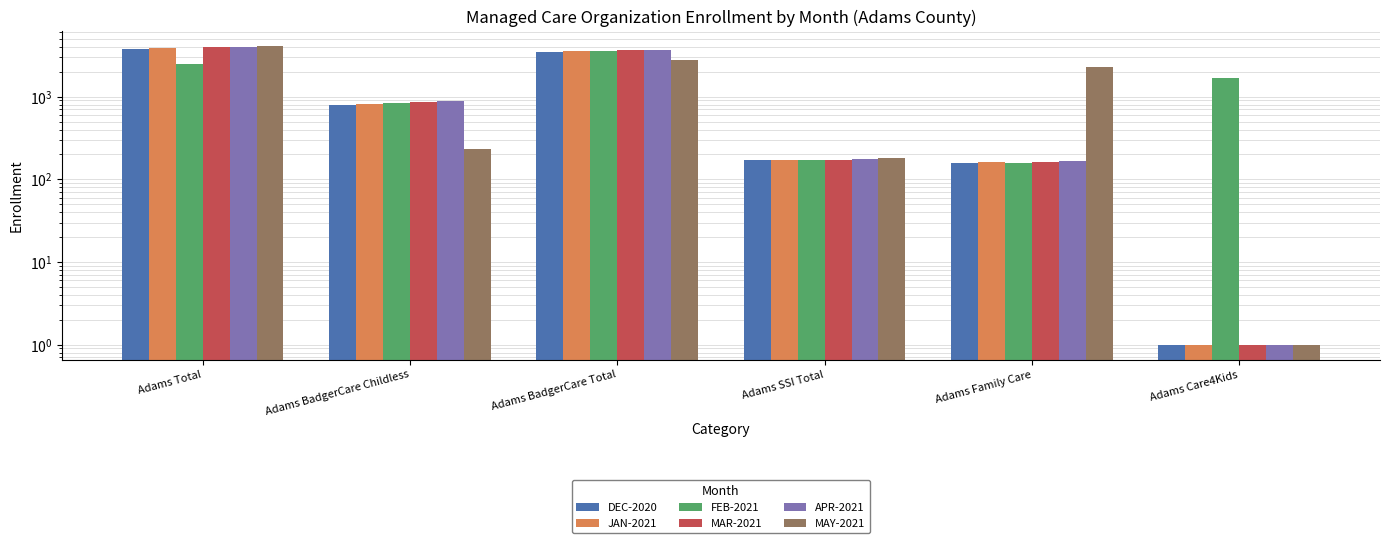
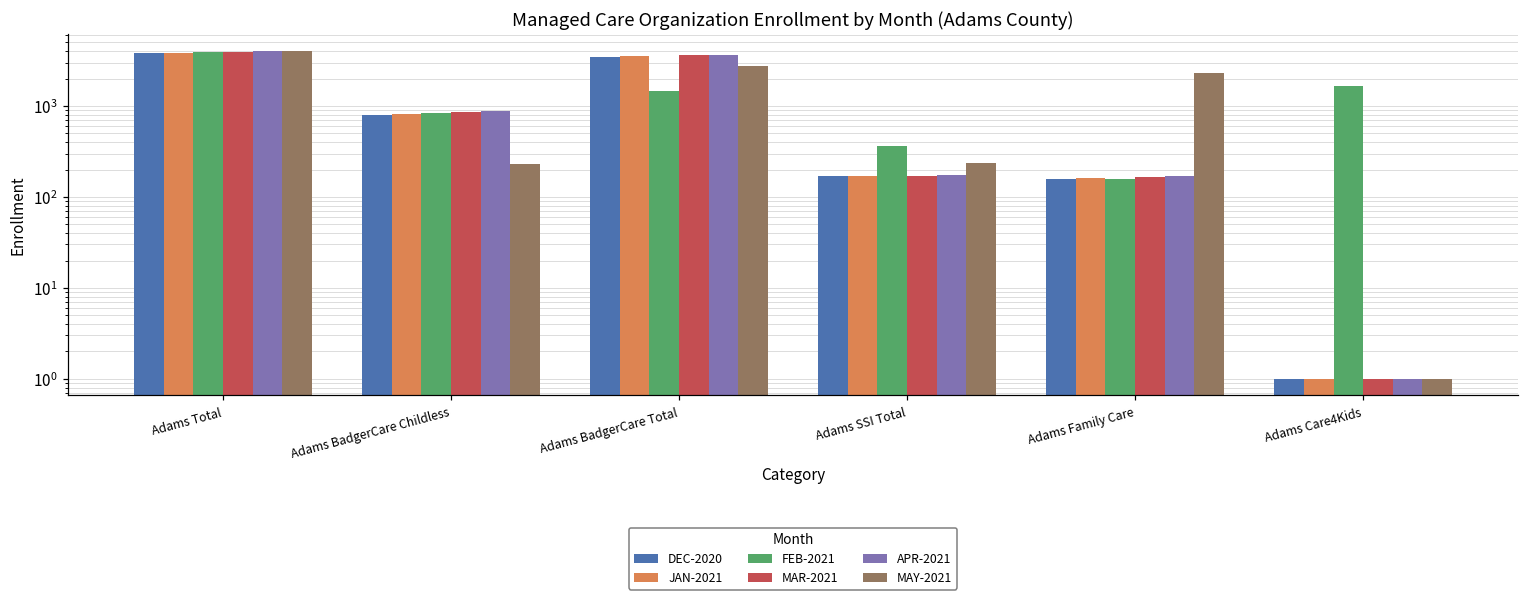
  {
    "FEB-2021": {
-     "Adams Total": 2500,
+     "Adams Total": 4000,
      "Adams BadgerCare Childless": 800,
-     "Adams BadgerCare Total": 4000,
-     "Adams SSI Total": 170,
+     "Adams BadgerCare Total": 1400,
+     "Adams SSI Total": 400,
      "Adams Family Care": 160,
      "Adams Care4Kids": 1700
    },
    "MAY-2021": {
      "Adams Total": 4000,
      "Adams BadgerCare Childless": 230,
      "Adams BadgerCare Total": 2800,
-     "Adams SSI Total": 180,
+     "Adams SSI Total": 240,
      "Adams Family Care": 2300,
      "Adams Care4Kids": 1
    }
  }
